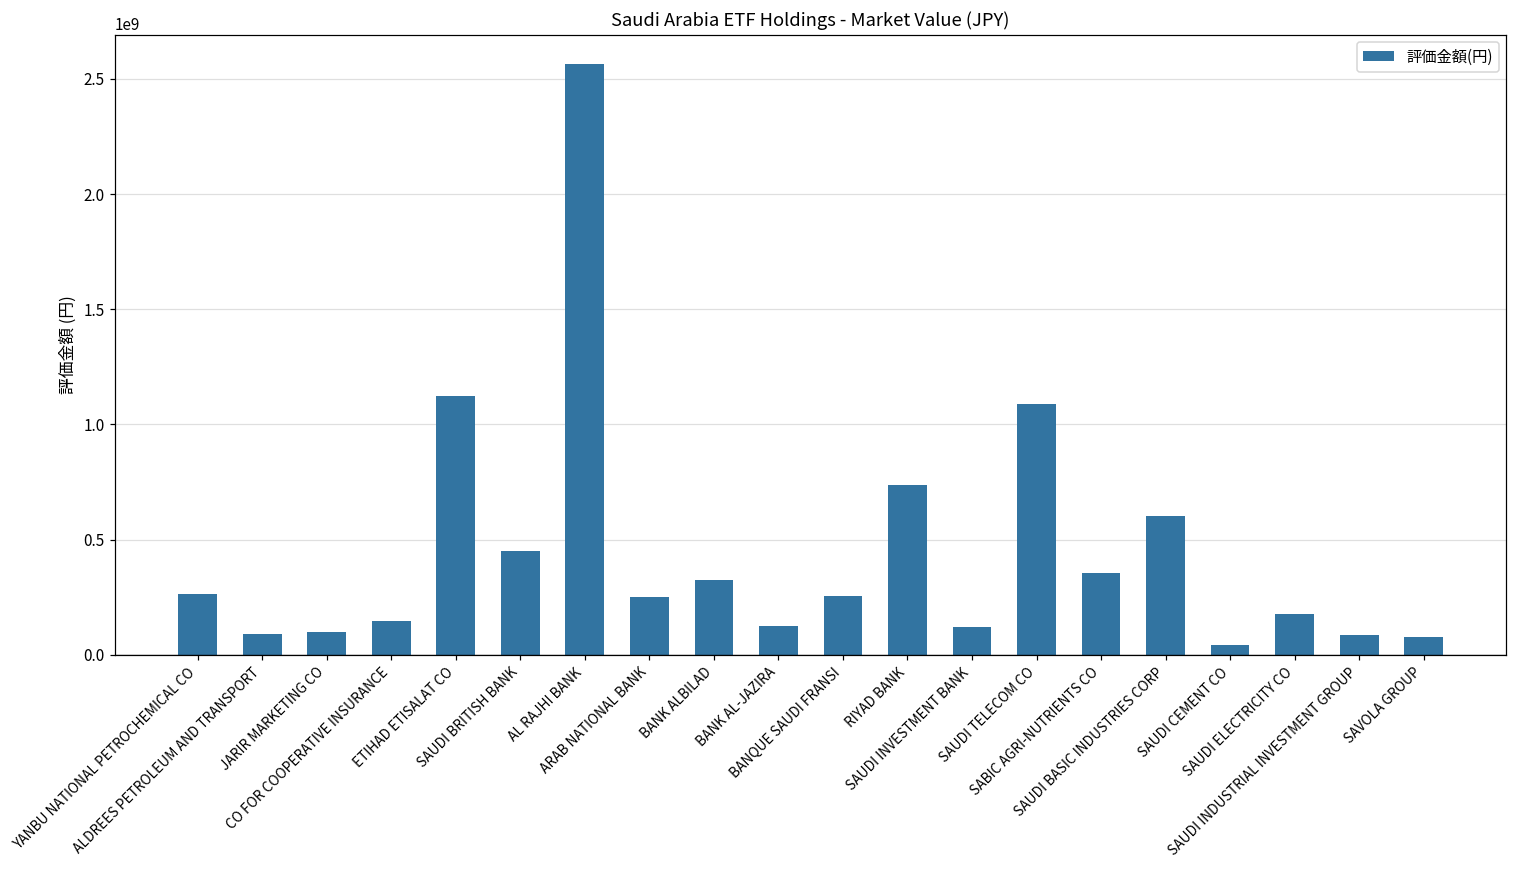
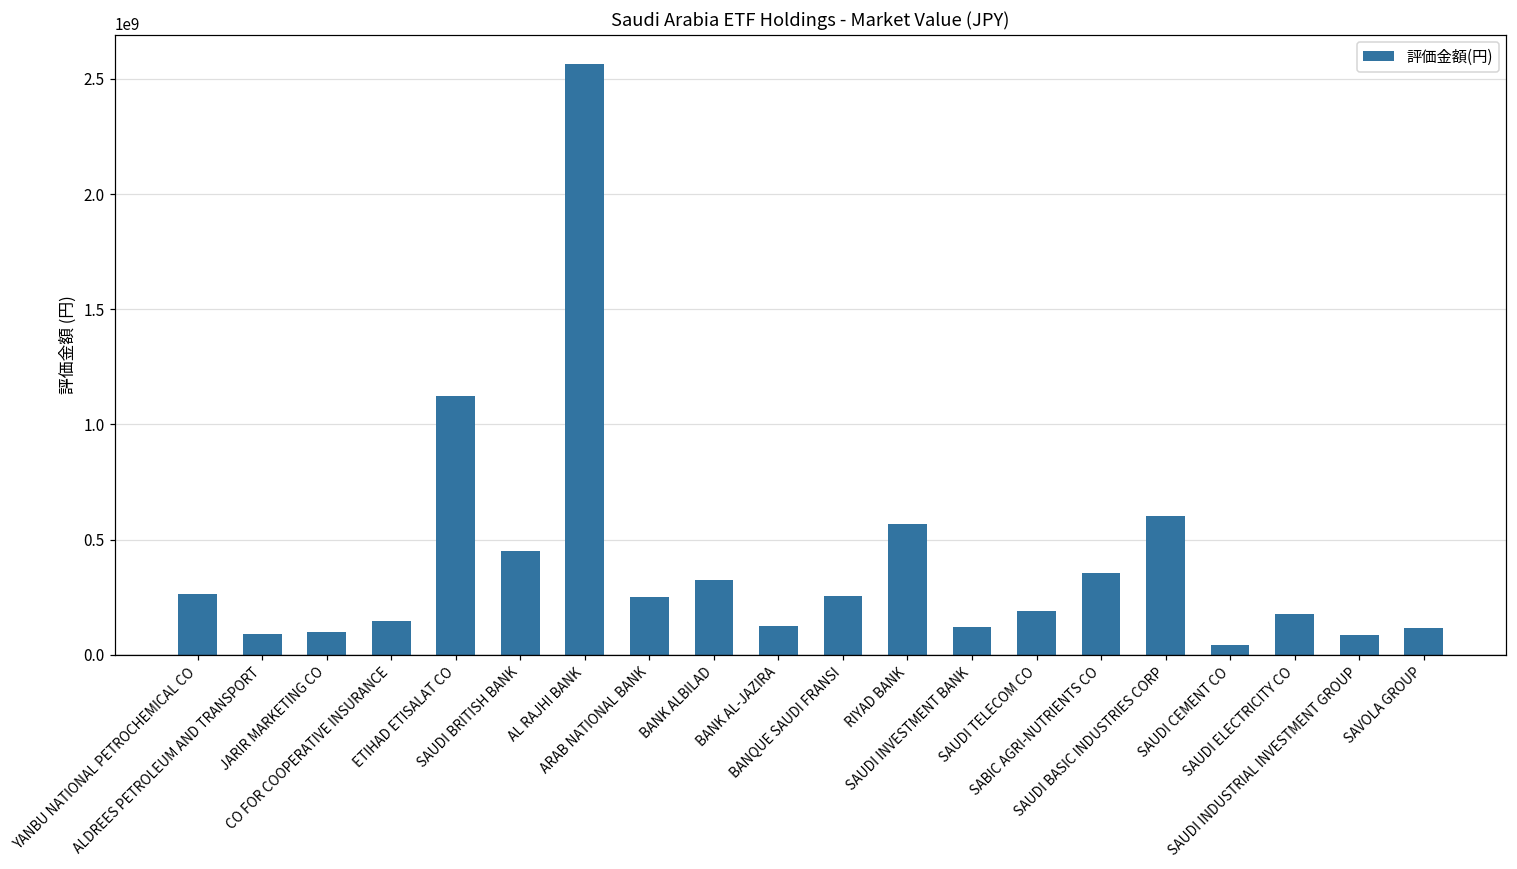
  {
    "YANBU NATIONAL PETROCHEMICAL CO": 260000000,
    "ALDREES PETROLEUM AND TRANSPORT": 90000000,
    "JARIR MARKETING CO": 100000000,
    "CO FOR COOPERATIVE INSURANCE": 150000000,
    "ETIHAD ETISALAT CO": 1120000000,
    "SAUDI BRITISH BANK": 450000000,
    "AL RAJHI BANK": 2560000000,
    "ARAB NATIONAL BANK": 250000000,
    "BANK ALBILAD": 320000000,
    "BANK AL-JAZIRA": 130000000,
    "BANQUE SAUDI FRANSI": 260000000,
-   "RIYAD BANK": 740000000,
+   "RIYAD BANK": 570000000,
    "SAUDI INVESTMENT BANK": 120000000,
-   "SAUDI TELECOM CO": 1090000000,
+   "SAUDI TELECOM CO": 190000000,
    "SABIC AGRI-NUTRIENTS CO": 350000000,
    "SAUDI BASIC INDUSTRIES CORP": 600000000,
    "SAUDI CEMENT CO": 40000000,
    "SAUDI ELECTRICITY CO": 180000000,
    "SAUDI INDUSTRIAL INVESTMENT GROUP": 90000000,
-   "SAVOLA GROUP": 80000000
+   "SAVOLA GROUP": 120000000
  }
